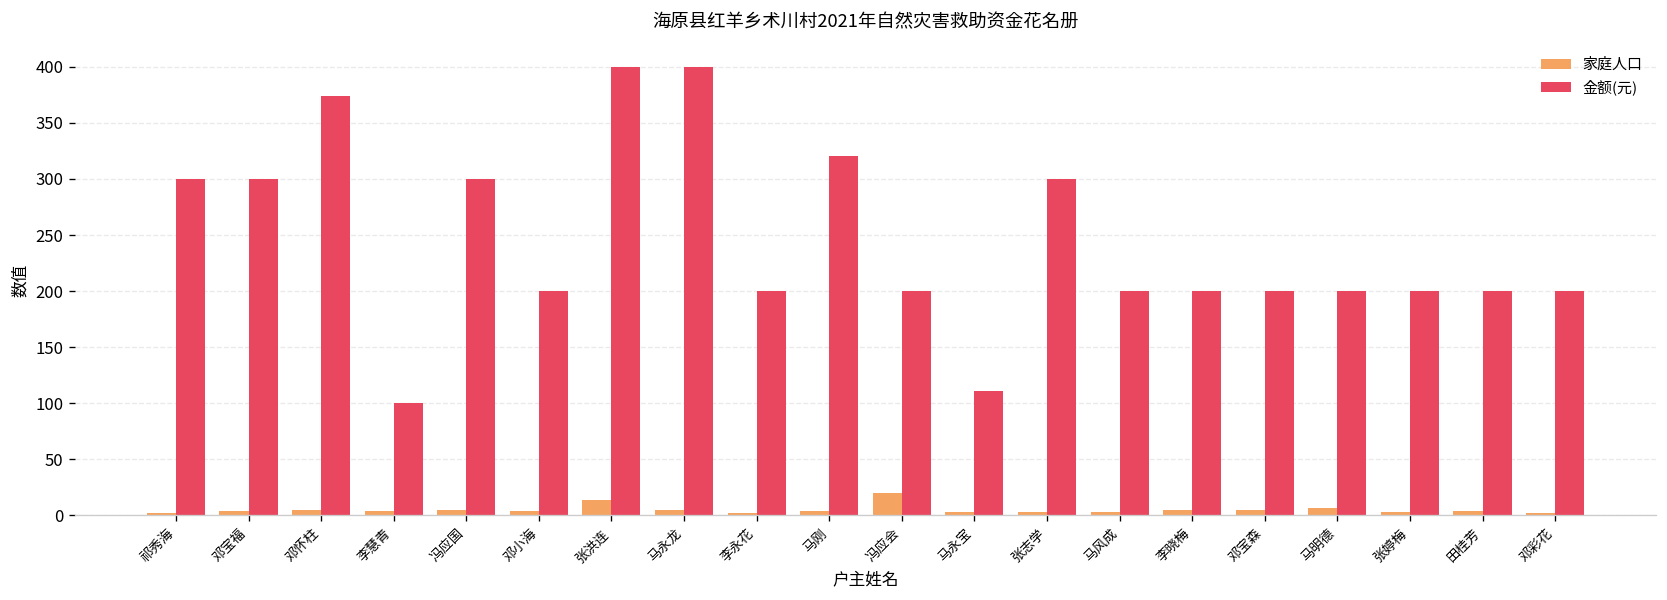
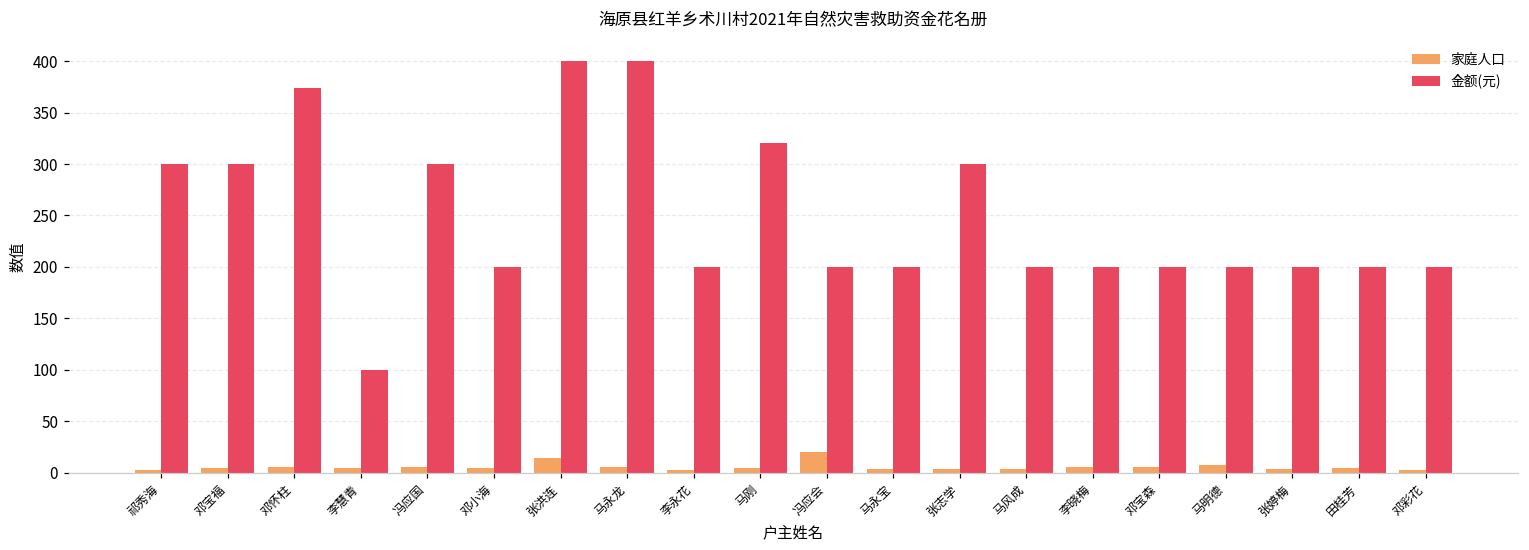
  {
    "家庭人口": {
      "邓宝福": 0,
      "邓怀柱": 10,
      "李慧青": 0,
      "冯应国": 10,
      "邓小海": 0,
      "张洪连": 10,
      "马永龙": 10,
      "马刚": 0,
      "冯应会": 20,
      "马永宝": 0,
      "张志学": 0,
      "马风成": 0,
      "李晓梅": 10,
      "邓宝森": 10,
      "马明德": 10,
      "张婷梅": 0,
      "田桂芳": 0
    },
    "金额(元)": {
      "祁秀海": 300,
      "邓宝福": 300,
      "邓怀柱": 370,
      "李慧青": 100,
      "冯应国": 300,
      "邓小海": 200,
      "张洪连": 400,
      "马永龙": 400,
      "李永花": 200,
      "马刚": 320,
      "冯应会": 200,
-     "马永宝": 110,
+     "马永宝": 200,
      "张志学": 300,
      "马风成": 200,
      "李晓梅": 200,
      "邓宝森": 200,
      "马明德": 200,
      "张婷梅": 200,
      "田桂芳": 200,
      "邓彩花": 200
    }
  }
